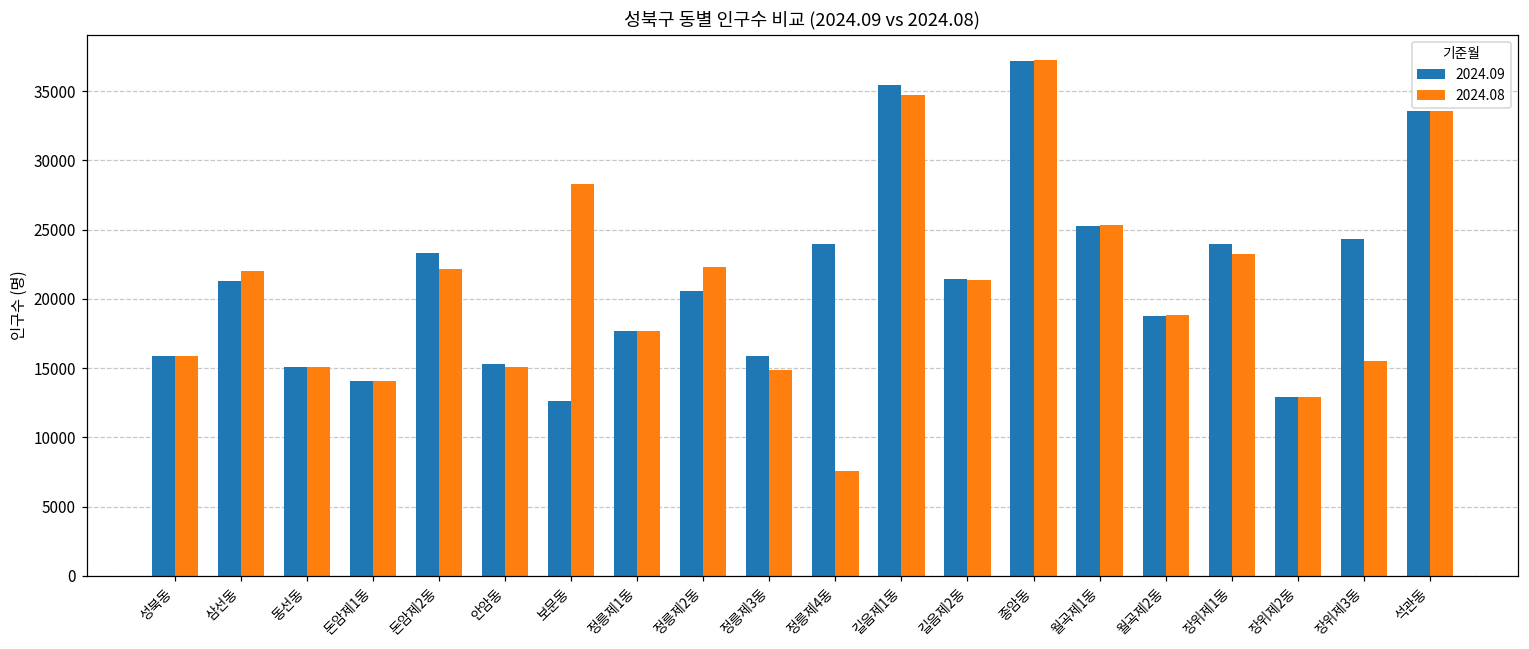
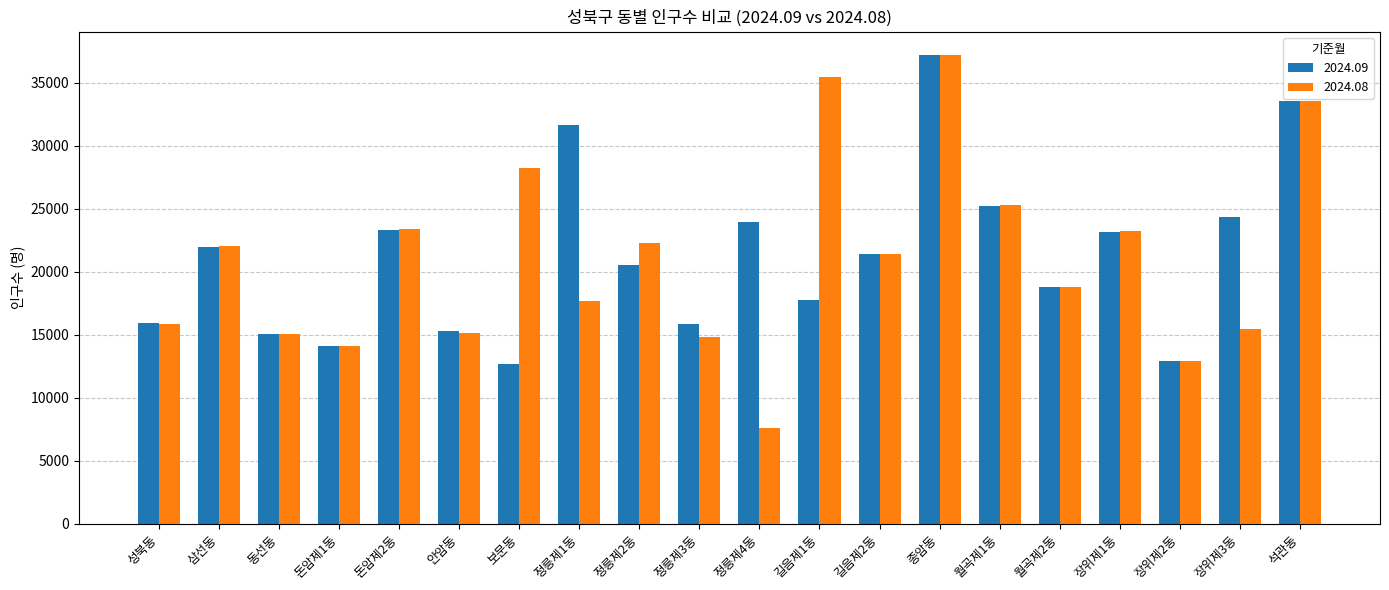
  {
    "2024.09": {
      "성북동": 15900,
-     "삼선동": 21300,
+     "삼선동": 22000,
      "동선동": 15100,
      "돈암제1동": 14100,
      "돈암제2동": 23300,
      "안암동": 15300,
      "보문동": 12600,
-     "정릉제1동": 17700,
+     "정릉제1동": 31600,
      "정릉제2동": 20600,
      "정릉제3동": 15900,
      "정릉제4동": 24000,
-     "길음제1동": 35500,
+     "길음제1동": 17800,
      "길음제2동": 21400,
      "종암동": 37200,
      "월곡제1동": 25200,
      "월곡제2동": 18800,
-     "장위제1동": 24000,
+     "장위제1동": 23200,
      "장위제2동": 12900,
      "장위제3동": 24300,
      "석관동": 33500
    },
    "2024.08": {
      "성북동": 15900,
      "삼선동": 22000,
      "동선동": 15100,
      "돈암제1동": 14100,
-     "돈암제2동": 22100,
+     "돈암제2동": 23400,
      "안암동": 15100,
      "보문동": 28300,
      "정릉제1동": 17700,
      "정릉제2동": 22300,
      "정릉제3동": 14800,
      "정릉제4동": 7600,
-     "길음제1동": 34700,
+     "길음제1동": 35500,
      "길음제2동": 21400,
      "종암동": 37200,
      "월곡제1동": 25300,
      "월곡제2동": 18800,
      "장위제1동": 23200,
      "장위제2동": 12900,
      "장위제3동": 15500,
      "석관동": 33600
    }
  }
